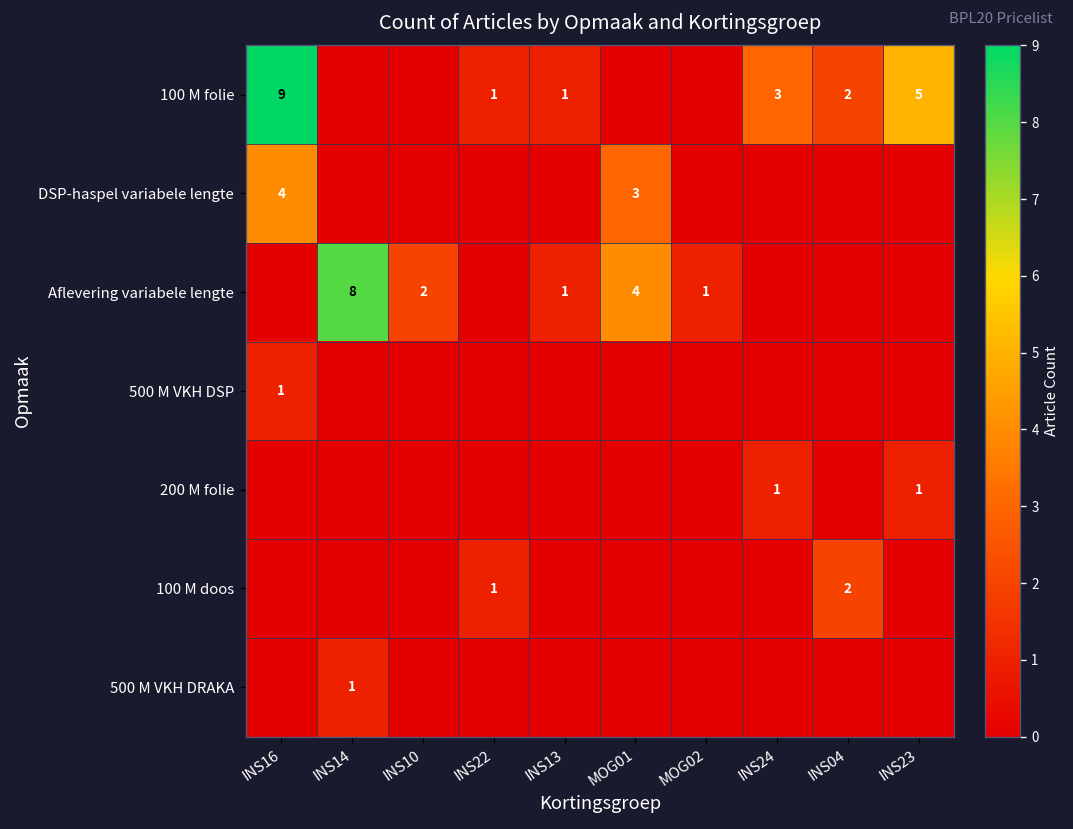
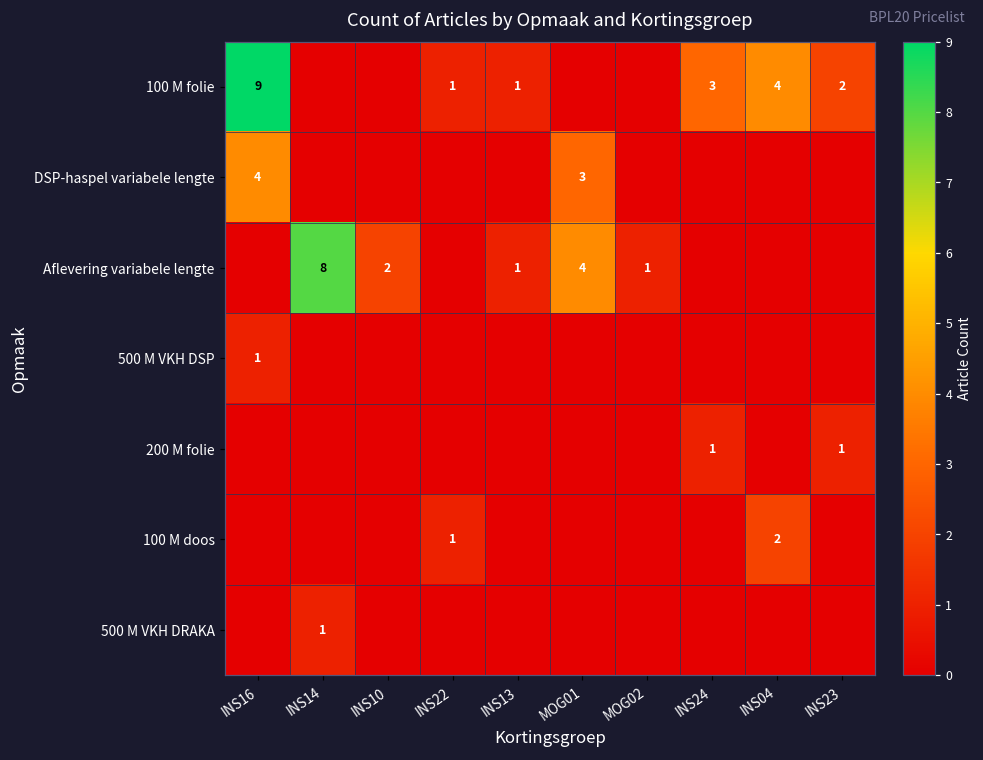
  {
    "100 M folie": {
      "INS16": 9,
      "INS22": 1,
      "INS13": 1,
      "INS24": 3,
-     "INS04": 2,
-     "INS23": 5
+     "INS04": 4,
+     "INS23": 2
    },
    "DSP-haspel variabele lengte": {
      "INS16": 4,
      "MOG01": 3
    },
    "Aflevering variabele lengte": {
      "INS14": 8,
      "INS10": 2,
      "INS13": 1,
      "MOG01": 4,
      "MOG02": 1
    },
    "500 M VKH DSP": {
      "INS16": 1
    },
    "200 M folie": {
      "INS24": 1,
      "INS23": 1
    },
    "100 M doos": {
      "INS22": 1,
      "INS04": 2
    },
    "500 M VKH DRAKA": {
      "INS14": 1
    }
  }
